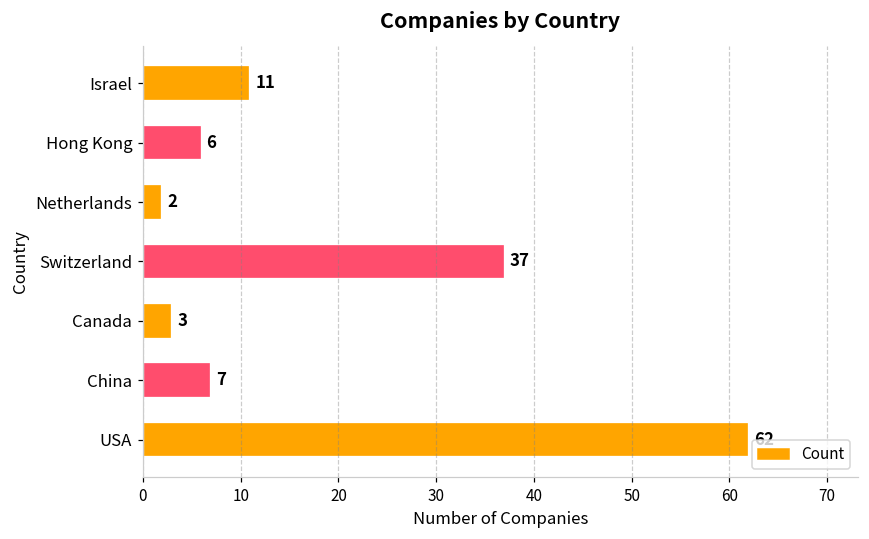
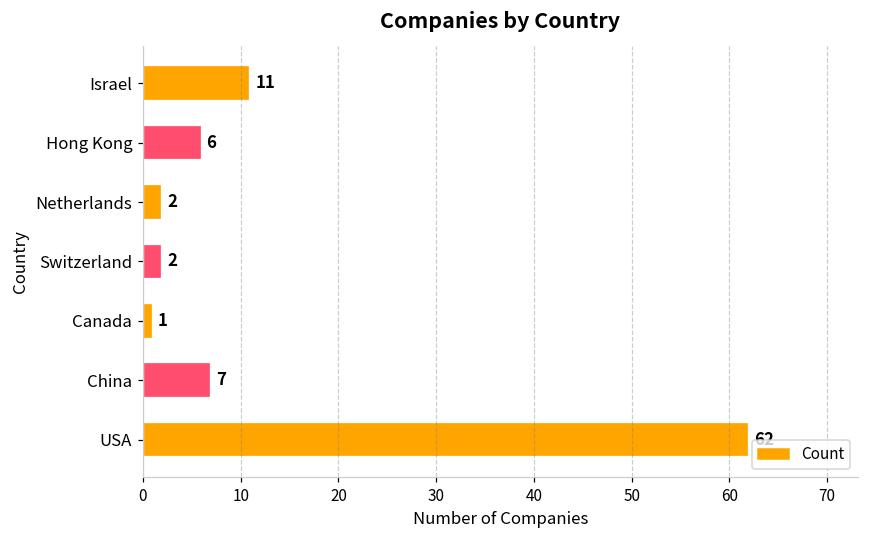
  {
    "Israel": 11,
    "Hong Kong": 6,
    "Netherlands": 2,
-   "Switzerland": 37,
-   "Canada": 3,
+   "Switzerland": 2,
+   "Canada": 1,
    "China": 7
  }
